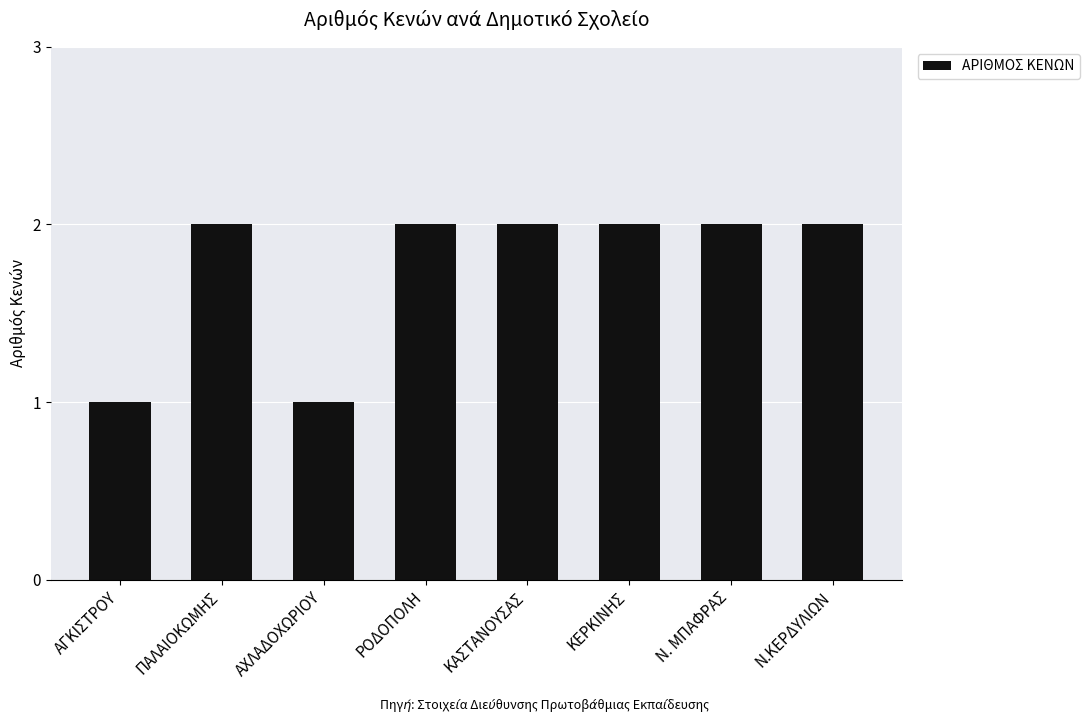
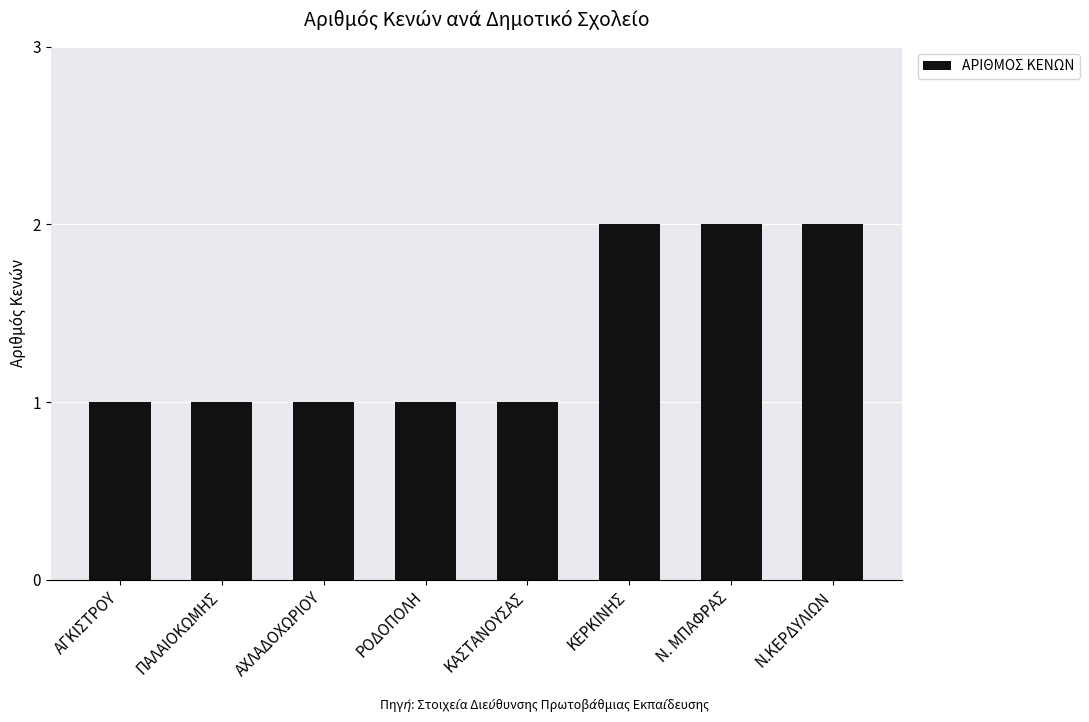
  {
    "ΑΓΚΙΣΤΡΟΥ": 1,
-   "ΠΑΛΑΙΟΚΩΜΗΣ": 2,
+   "ΠΑΛΑΙΟΚΩΜΗΣ": 1,
    "ΑΧΛΑΔΟΧΩΡΙΟΥ": 1,
-   "ΡΟΔΟΠΟΛΗ": 2,
-   "ΚΑΣΤΑΝΟΥΣΑΣ": 2,
+   "ΡΟΔΟΠΟΛΗ": 1,
+   "ΚΑΣΤΑΝΟΥΣΑΣ": 1,
    "ΚΕΡΚΙΝΗΣ": 2,
    "Ν. ΜΠΑΦΡΑΣ": 2,
    "Ν.ΚΕΡΔΥΛΙΩΝ": 2
  }
